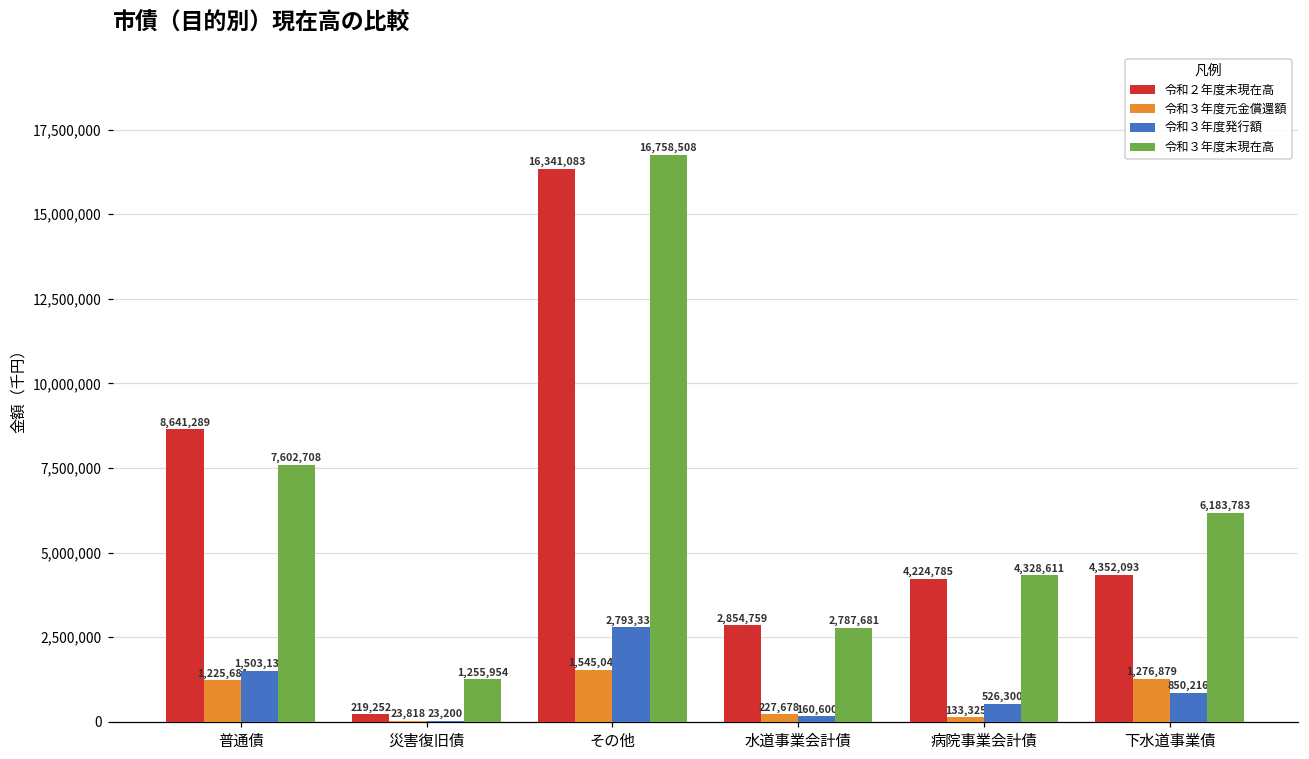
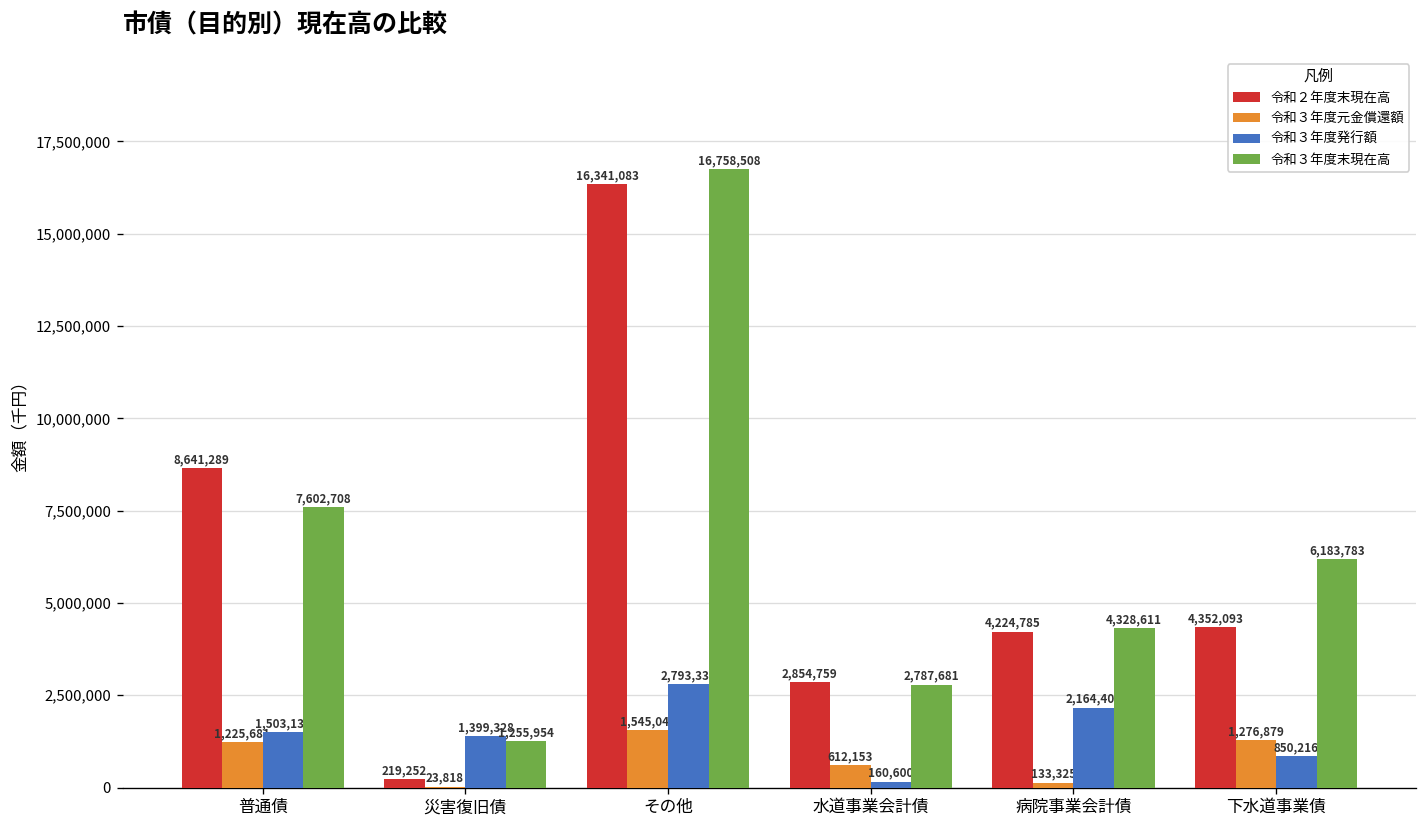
  {
    "令和２年度末現在高": {
      "普通債": "8,641,289",
      "災害復旧債": "219,252",
      "その他": "16,341,083",
      "水道事業会計債": "2,854,759",
      "病院事業会計債": "4,224,785",
      "下水道事業債": "4,352,093"
    },
    "令和３年度元金償還額": {
      "普通債": "1,225,681",
      "災害復旧債": "23,818",
      "その他": "1,545,046",
-     "水道事業会計債": "227,678",
+     "水道事業会計債": "612,153",
      "病院事業会計債": "133,325",
      "下水道事業債": "1,276,879"
    },
    "令和３年度発行額": {
      "普通債": "1,503,131",
-     "災害復旧債": "23,200",
+     "災害復旧債": "1,399,328",
      "その他": "2,793,333",
      "水道事業会計債": "160,600",
-     "病院事業会計債": "526,300",
+     "病院事業会計債": "2,164,401",
      "下水道事業債": "850,216"
    },
    "令和３年度末現在高": {
      "普通債": "7,602,708",
      "その他": "16,758,508",
      "水道事業会計債": "2,787,681",
      "病院事業会計債": "4,328,611",
      "下水道事業債": "6,183,783"
    }
  }
